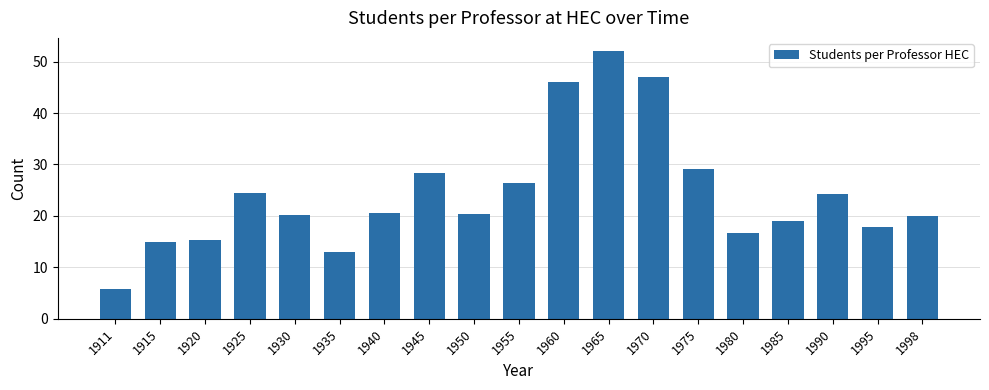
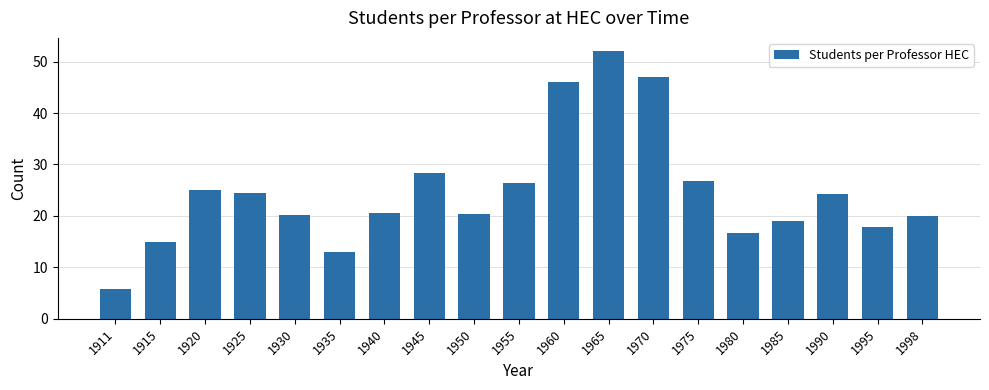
  {
    "1911": 6,
    "1915": 15,
-   "1920": 15,
+   "1920": 25,
    "1925": 25,
    "1930": 20,
    "1935": 13,
    "1940": 20,
    "1945": 28,
    "1950": 20,
    "1955": 26,
    "1960": 46,
    "1965": 52,
    "1970": 47,
-   "1975": 29,
+   "1975": 27,
    "1980": 17,
    "1985": 19,
    "1990": 24,
    "1995": 18,
    "1998": 20
  }
